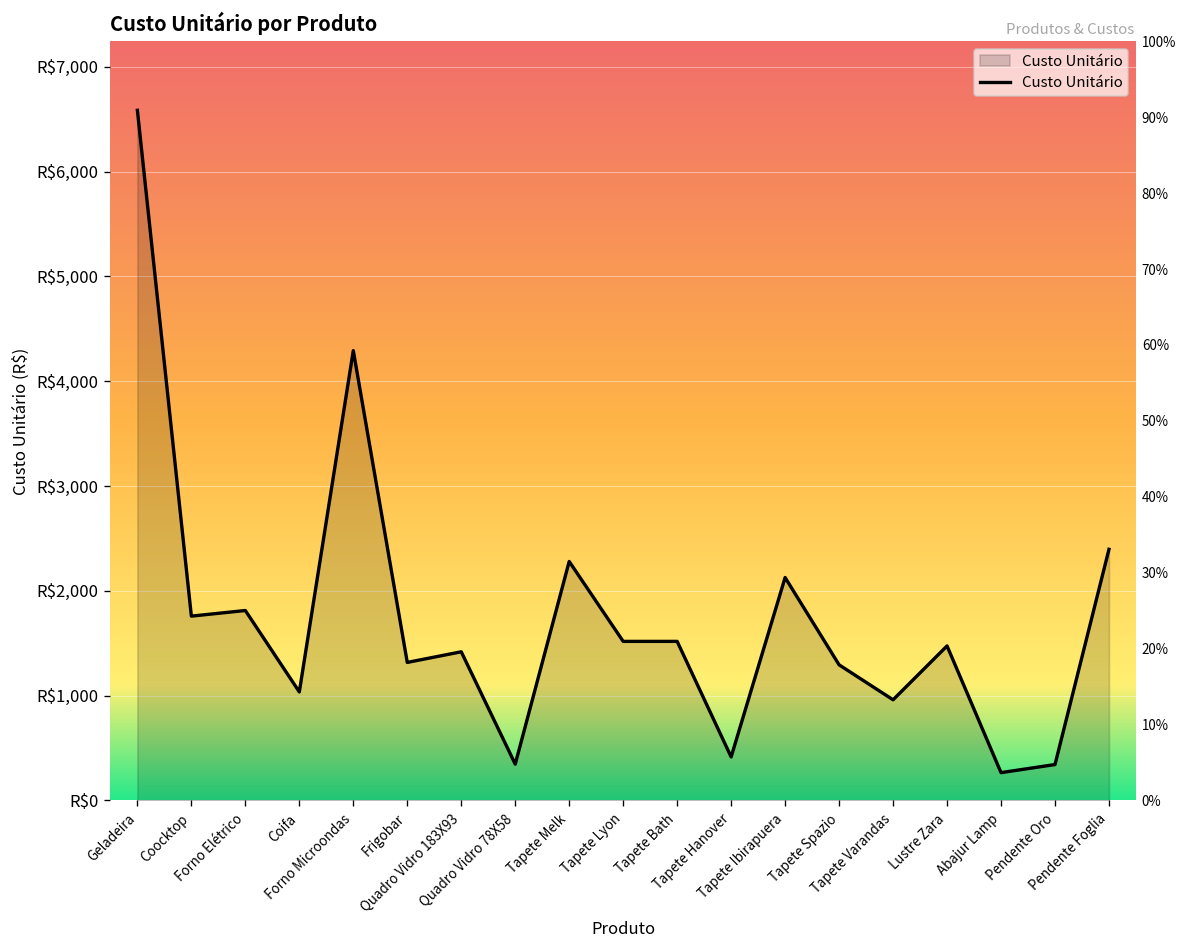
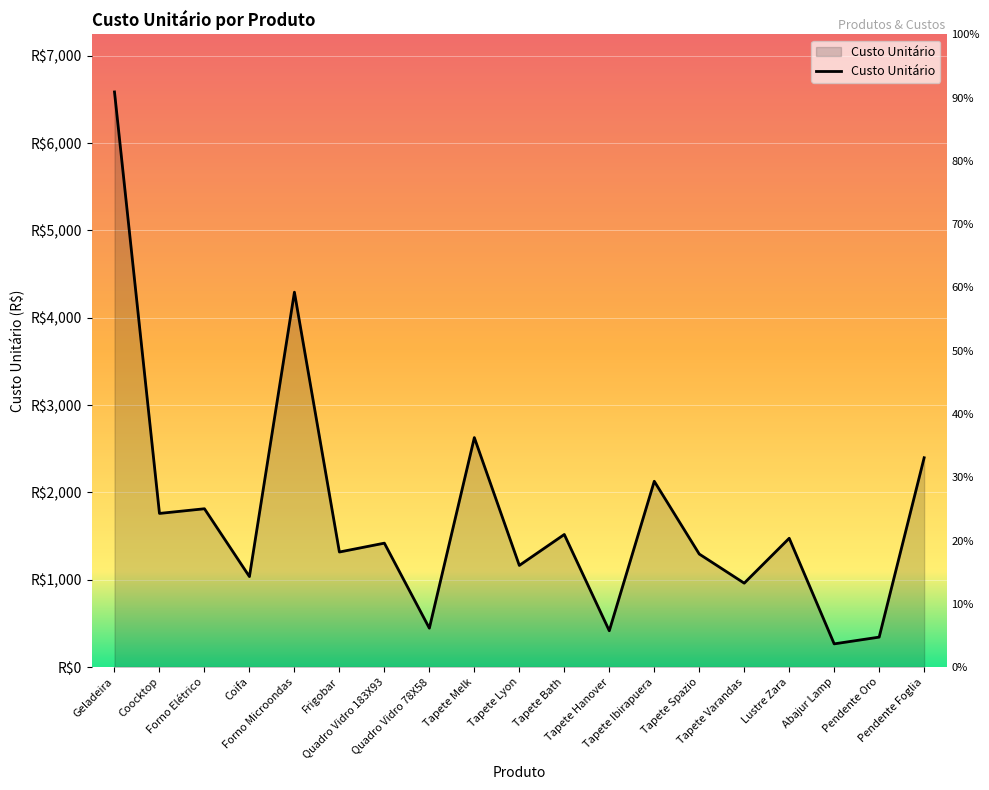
  {
    "Geladeira": "R$6,600",
    "Coocktop": "R$1,800",
    "Forno Elétrico": "R$1,800",
    "Coifa": "R$1,000",
    "Forno Microondas": "R$4,300",
    "Frigobar": "R$1,300",
    "Quadro Vidro 183X93": "R$1,400",
-   "Quadro Vidro 78X58": "R$300",
-   "Tapete Melk": "R$2,300",
-   "Tapete Lyon": "R$1,500",
+   "Quadro Vidro 78X58": "R$400",
+   "Tapete Melk": "R$2,600",
+   "Tapete Lyon": "R$1,200",
    "Tapete Bath": "R$1,500",
    "Tapete Hanover": "R$400",
    "Tapete Ibirapuera": "R$2,100",
    "Tapete Spazio": "R$1,300",
    "Tapete Varandas": "R$1,000",
    "Lustre Zara": "R$1,500",
    "Abajur Lamp": "R$300",
    "Pendente Oro": "R$300",
    "Pendente Foglia": "R$2,400"
  }
